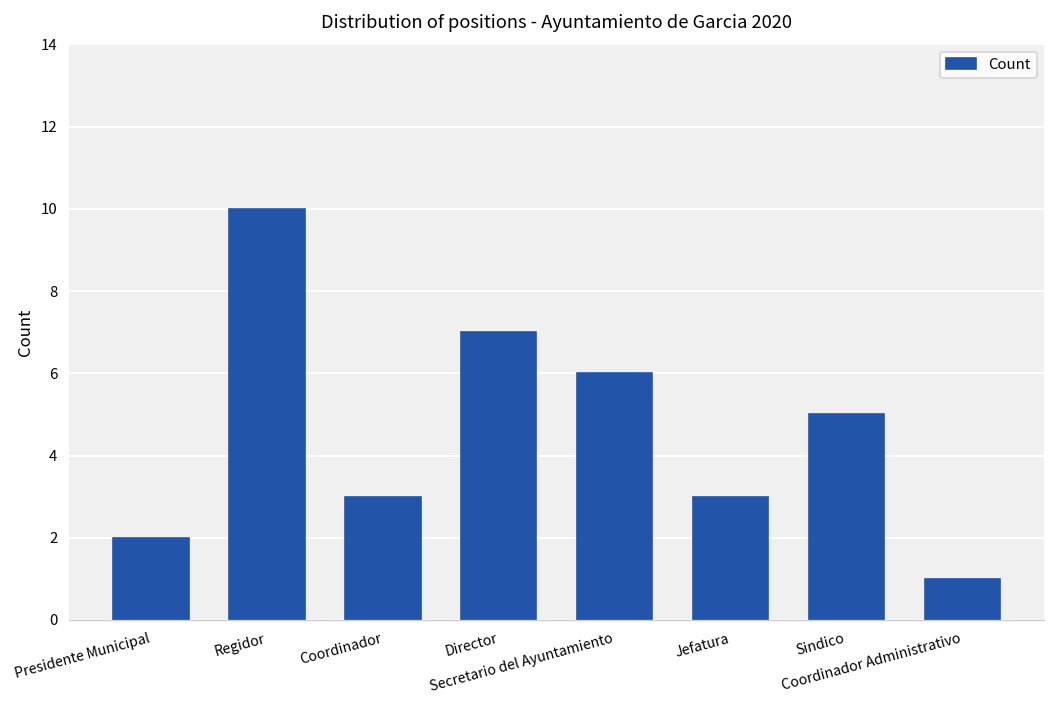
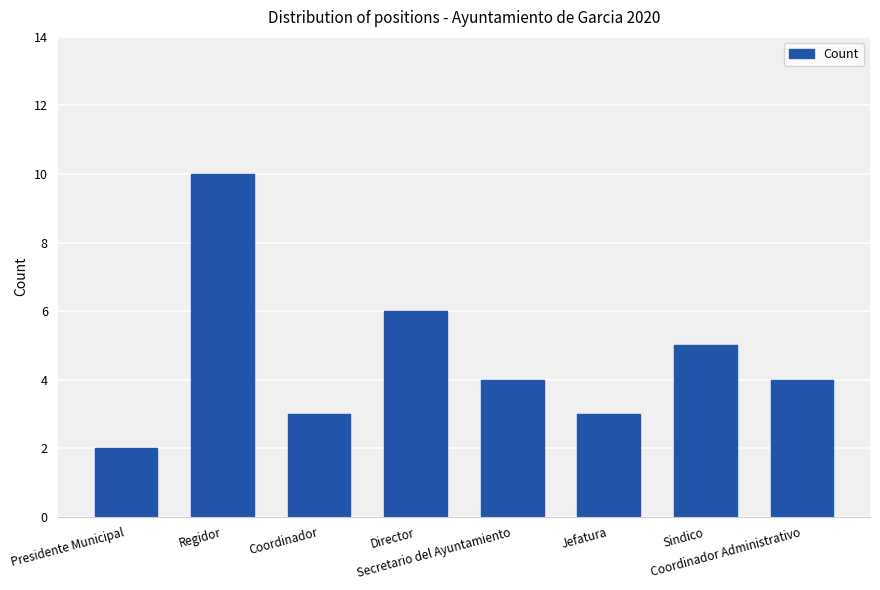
  {
    "Presidente Municipal": 2,
    "Regidor": 10,
    "Coordinador": 3,
-   "Director": 7,
-   "Secretario del Ayuntamiento": 6,
+   "Director": 6,
+   "Secretario del Ayuntamiento": 4,
    "Jefatura": 3,
    "Sindico": 5,
-   "Coordinador Administrativo": 1
+   "Coordinador Administrativo": 4
  }
